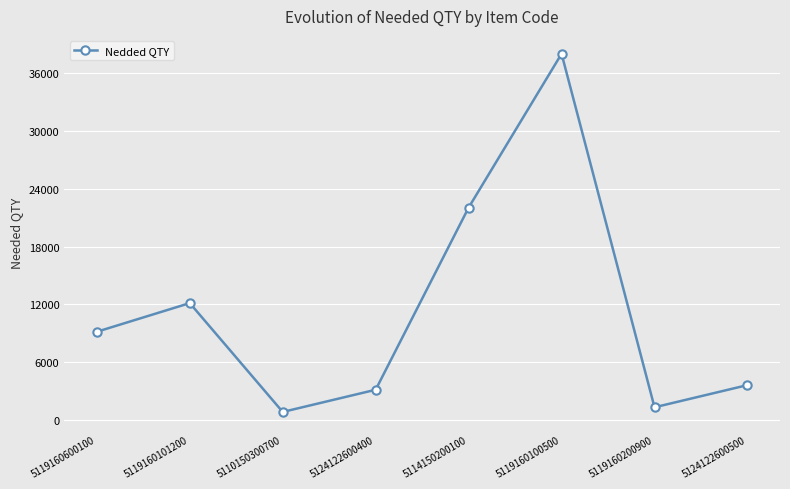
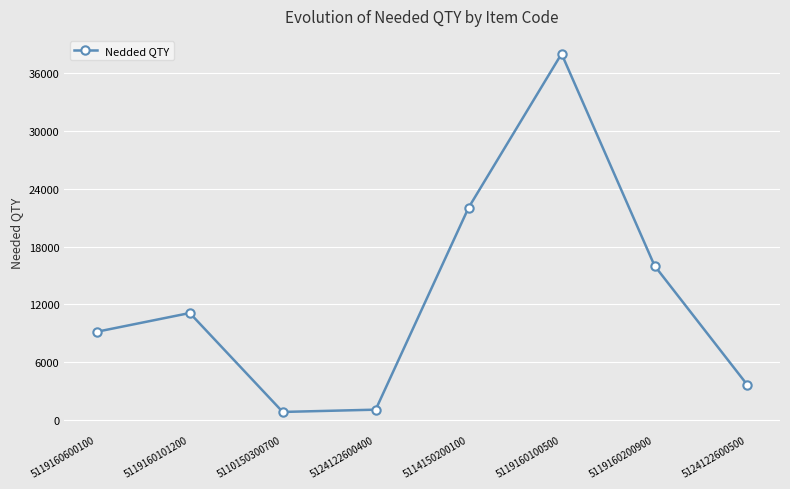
  {
    "5119160600100": 9000,
-   "5119160101200": 12000,
+   "5119160101200": 11000,
    "5110150300700": 1000,
-   "5124122600400": 3000,
+   "5124122600400": 1000,
    "5114150200100": 22000,
    "5119160100500": 38000,
-   "5119160200900": 1000,
+   "5119160200900": 16000,
    "5124122600500": 4000
  }
